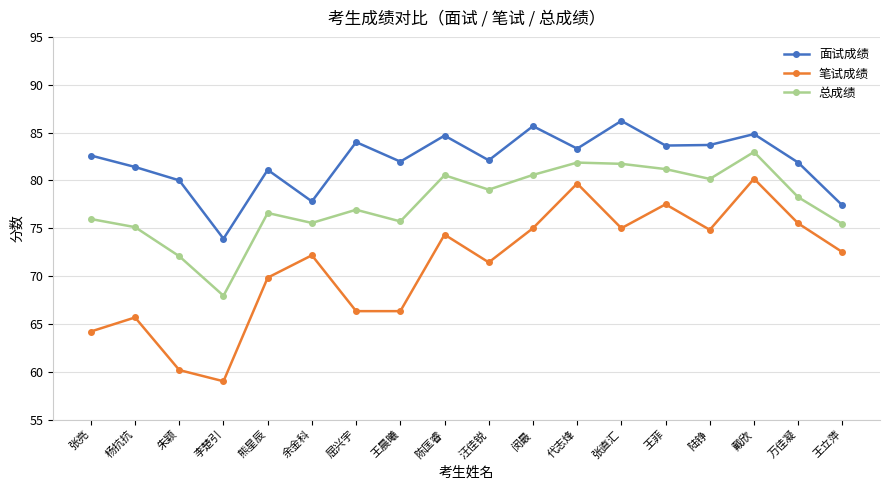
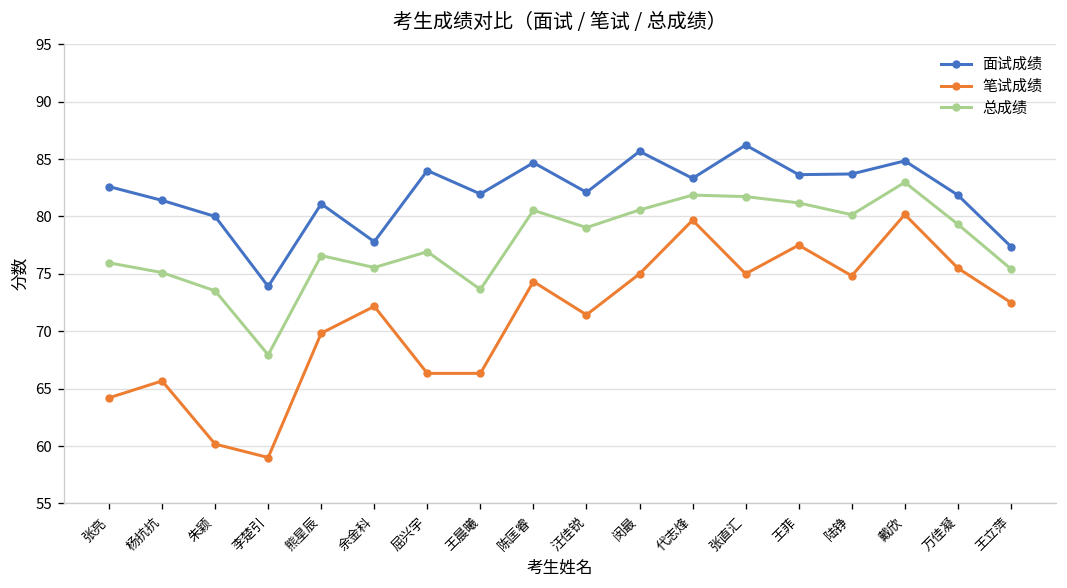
  {
    "面试成绩": {
      "张亮": 83,
      "杨抗抗": 81,
      "朱颖": 80,
      "李楚引": 74,
      "熊星辰": 81,
      "余金科": 78,
      "屈兴宇": 84,
      "王晨曦": 82,
      "陈匡睿": 85,
      "汪佳锐": 82,
      "闵最": 86,
      "代志烽": 83,
      "张直汇": 86,
      "王菲": 84,
      "陆铮": 84,
      "戴欣": 85,
      "万佳凝": 82,
      "王立萍": 77
    },
    "笔试成绩": {
      "张亮": 64,
      "杨抗抗": 66,
      "朱颖": 60,
      "李楚引": 59,
      "熊星辰": 70,
      "余金科": 72,
      "屈兴宇": 66,
      "王晨曦": 66,
      "陈匡睿": 74,
      "汪佳锐": 71,
      "闵最": 75,
      "代志烽": 80,
      "张直汇": 75,
      "王菲": 78,
      "陆铮": 75,
      "戴欣": 80,
      "万佳凝": 76,
      "王立萍": 73
    },
    "总成绩": {
      "张亮": 76,
      "杨抗抗": 75,
-     "朱颖": 72,
+     "朱颖": 74,
      "李楚引": 68,
      "熊星辰": 77,
      "余金科": 76,
      "屈兴宇": 77,
-     "王晨曦": 76,
+     "王晨曦": 74,
      "陈匡睿": 81,
      "汪佳锐": 79,
      "闵最": 81,
      "代志烽": 82,
      "张直汇": 82,
      "王菲": 81,
      "陆铮": 80,
      "戴欣": 83,
-     "万佳凝": 78,
+     "万佳凝": 79,
      "王立萍": 75
    }
  }
